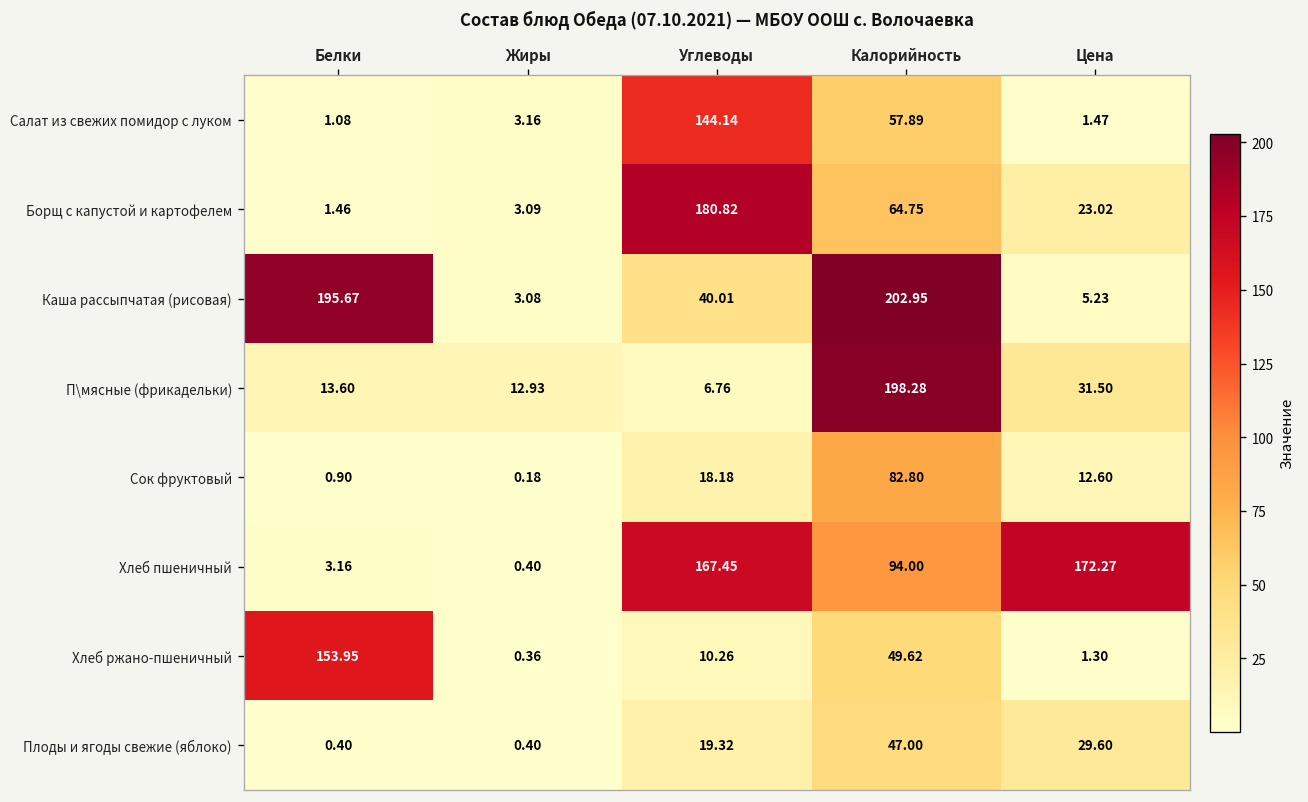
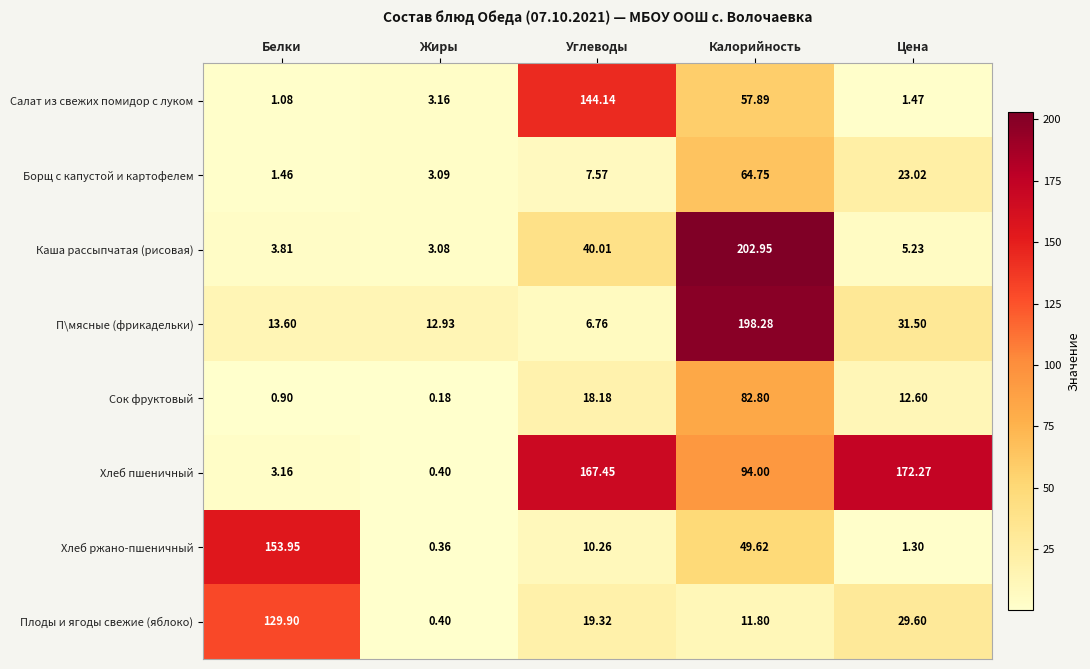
  {
    "Салат из свежих помидор с луком": {
      "Белки": 1.08,
      "Жиры": 3.16,
      "Углеводы": 144.14,
      "Калорийность": 57.89,
      "Цена": 1.47
    },
    "Борщ с капустой и картофелем": {
      "Белки": 1.46,
      "Жиры": 3.09,
-     "Углеводы": 180.82,
+     "Углеводы": 7.57,
      "Калорийность": 64.75,
      "Цена": 23.02
    },
    "Каша рассыпчатая (рисовая)": {
-     "Белки": 195.67,
+     "Белки": 3.81,
      "Жиры": 3.08,
      "Углеводы": 40.01,
      "Калорийность": 202.95,
      "Цена": 5.23
    },
    "П\\мясные (фрикадельки)": {
      "Белки": 13.60,
      "Жиры": 12.93,
      "Углеводы": 6.76,
      "Калорийность": 198.28,
      "Цена": 31.50
    },
    "Сок фруктовый": {
      "Белки": 0.90,
      "Жиры": 0.18,
      "Углеводы": 18.18,
      "Калорийность": 82.80,
      "Цена": 12.60
    },
    "Хлеб пшеничный": {
      "Белки": 3.16,
      "Жиры": 0.40,
      "Углеводы": 167.45,
      "Калорийность": 94.00,
      "Цена": 172.27
    },
    "Хлеб ржано-пшеничный": {
      "Белки": 153.95,
      "Жиры": 0.36,
      "Углеводы": 10.26,
      "Калорийность": 49.62,
      "Цена": 1.30
    },
    "Плоды и ягоды свежие (яблоко)": {
-     "Белки": 0.40,
+     "Белки": 129.90,
      "Жиры": 0.40,
      "Углеводы": 19.32,
-     "Калорийность": 47.00,
+     "Калорийность": 11.80,
      "Цена": 29.60
    }
  }
